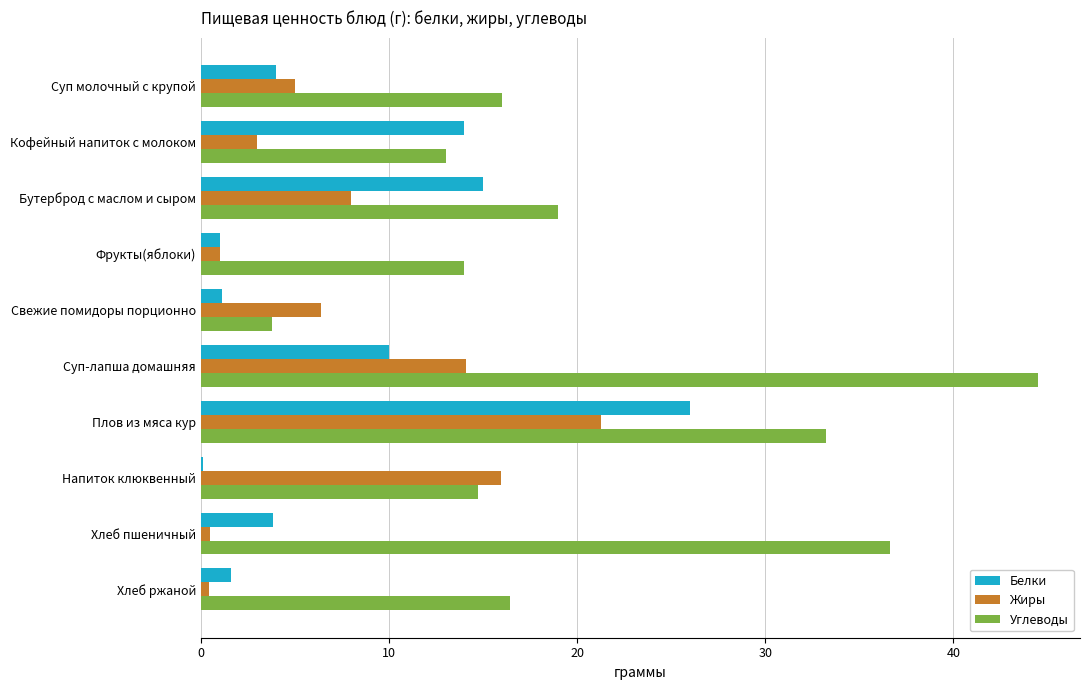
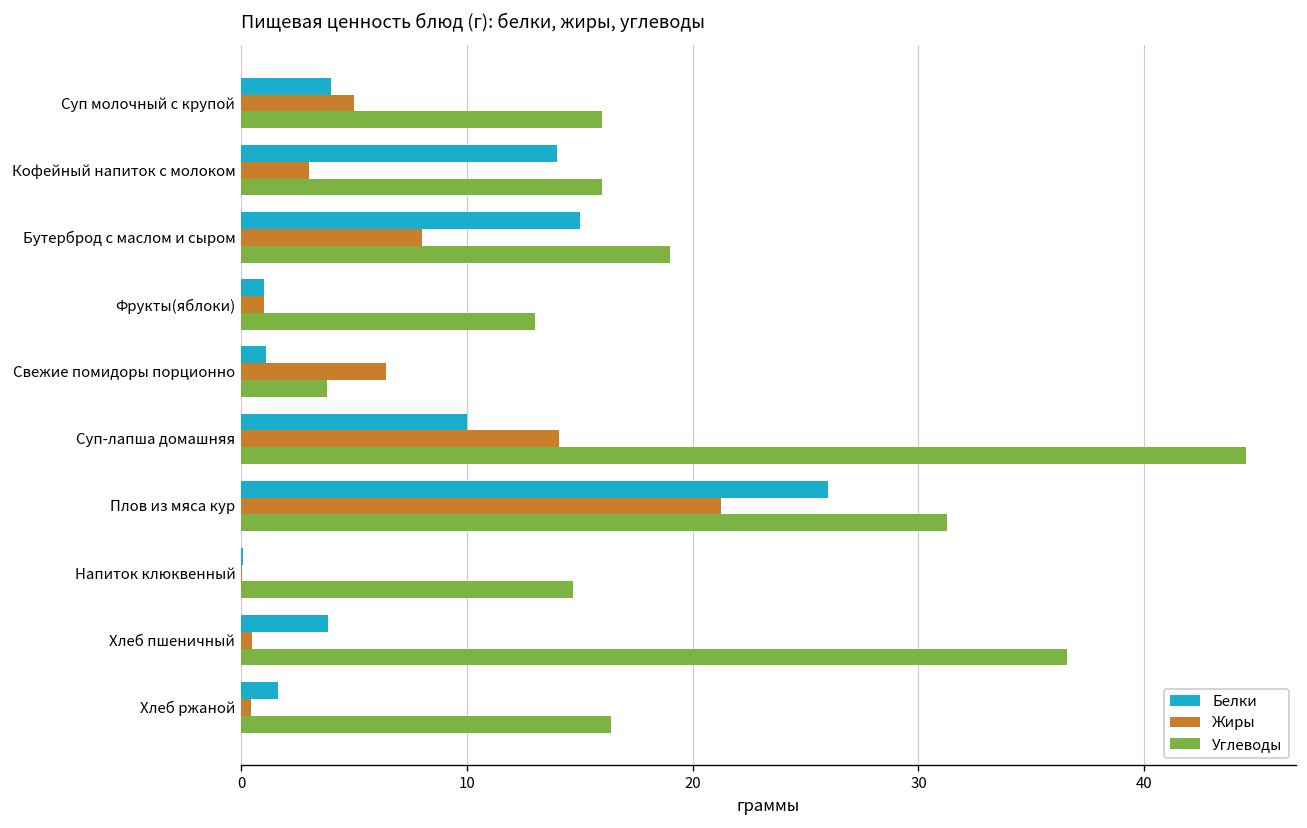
  {
    "Белки": {
      "Суп молочный с крупой": 4.0,
      "Кофейный напиток с молоком": 14.0,
      "Бутерброд с маслом и сыром": 15.0,
      "Фрукты(яблоки)": 1.0,
      "Свежие помидоры порционно": 1.1,
      "Суп-лапша домашняя": 10.0,
      "Плов из мяса кур": 26.0,
      "Хлеб пшеничный": 3.9,
      "Хлеб ржаной": 1.6
    },
    "Жиры": {
      "Суп молочный с крупой": 5.0,
      "Кофейный напиток с молоком": 3.0,
      "Бутерброд с маслом и сыром": 8.0,
      "Фрукты(яблоки)": 1.0,
      "Свежие помидоры порционно": 6.4,
      "Суп-лапша домашняя": 14.1,
      "Плов из мяса кур": 21.3,
-     "Напиток клюквенный": 16.0,
+     "Напиток клюквенный": 0.0,
      "Хлеб пшеничный": 0.5,
      "Хлеб ржаной": 0.4
    },
    "Углеводы": {
      "Суп молочный с крупой": 16.0,
-     "Кофейный напиток с молоком": 13,
+     "Кофейный напиток с молоком": 16,
      "Бутерброд с маслом и сыром": 19.0,
-     "Фрукты(яблоки)": 14,
+     "Фрукты(яблоки)": 13,
      "Свежие помидоры порционно": 3.8,
      "Суп-лапша домашняя": 44.5,
-     "Плов из мяса кур": 33.2,
+     "Плов из мяса кур": 31.3,
      "Напиток клюквенный": 14.7,
      "Хлеб пшеничный": 36.6,
      "Хлеб ржаной": 16.4
    }
  }
